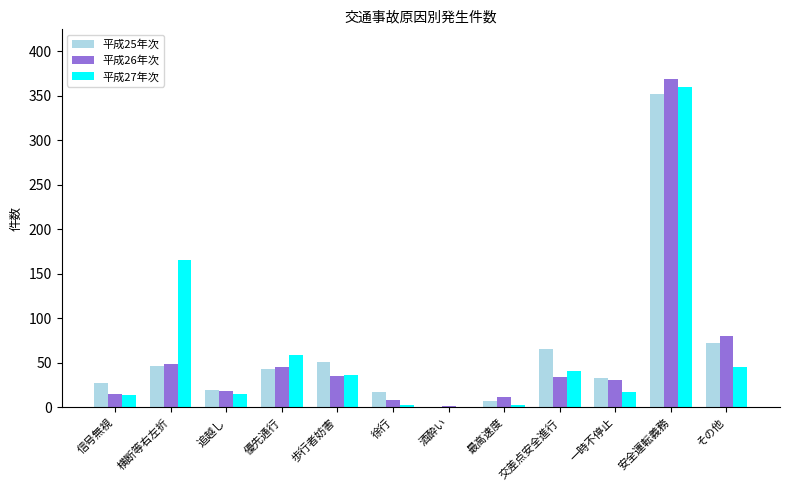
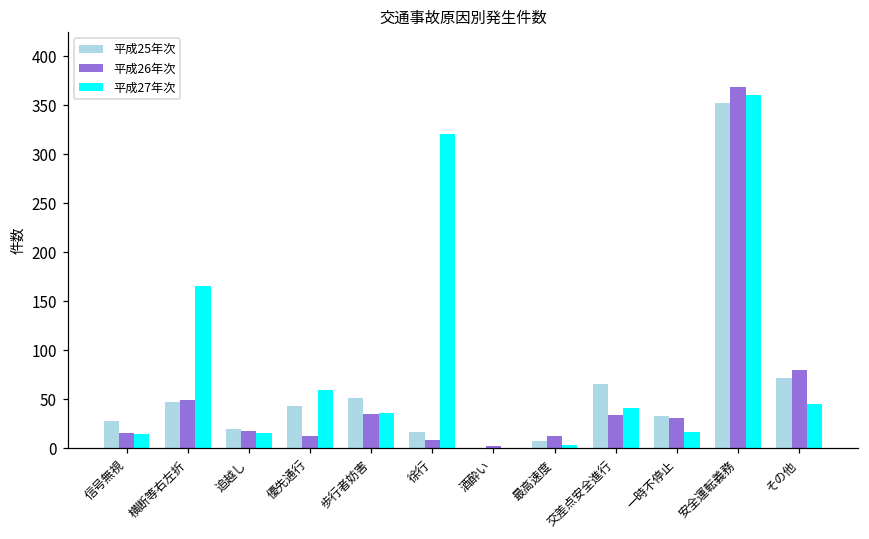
  {
    "平成25年次": {
      "信号無視": 30,
      "横断等右左折": 50,
      "追越し": 20,
      "優先通行": 40,
      "歩行者妨害": 50,
      "徐行": 20,
      "酒酔い": 0,
      "最高速度": 10,
      "交差点安全進行": 70,
      "一時不停止": 30,
      "安全運転義務": 350,
      "その他": 70
    },
    "平成26年次": {
      "信号無視": 20,
      "横断等右左折": 50,
      "追越し": 20,
-     "優先通行": 50,
+     "優先通行": 10,
      "歩行者妨害": 40,
      "徐行": 10,
      "最高速度": 10,
      "交差点安全進行": 30,
      "一時不停止": 30,
      "安全運転義務": 370,
      "その他": 80
    },
    "平成27年次": {
      "信号無視": 10,
      "横断等右左折": 170,
      "追越し": 20,
      "優先通行": 60,
      "歩行者妨害": 40,
-     "徐行": 0,
+     "徐行": 320,
      "酒酔い": 0,
      "最高速度": 0,
      "交差点安全進行": 40,
      "一時不停止": 20,
      "安全運転義務": 360,
      "その他": 50
    }
  }
